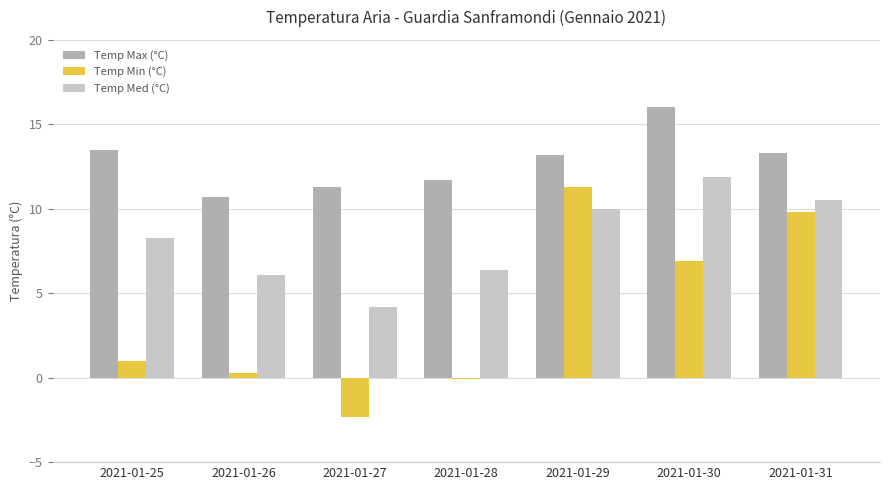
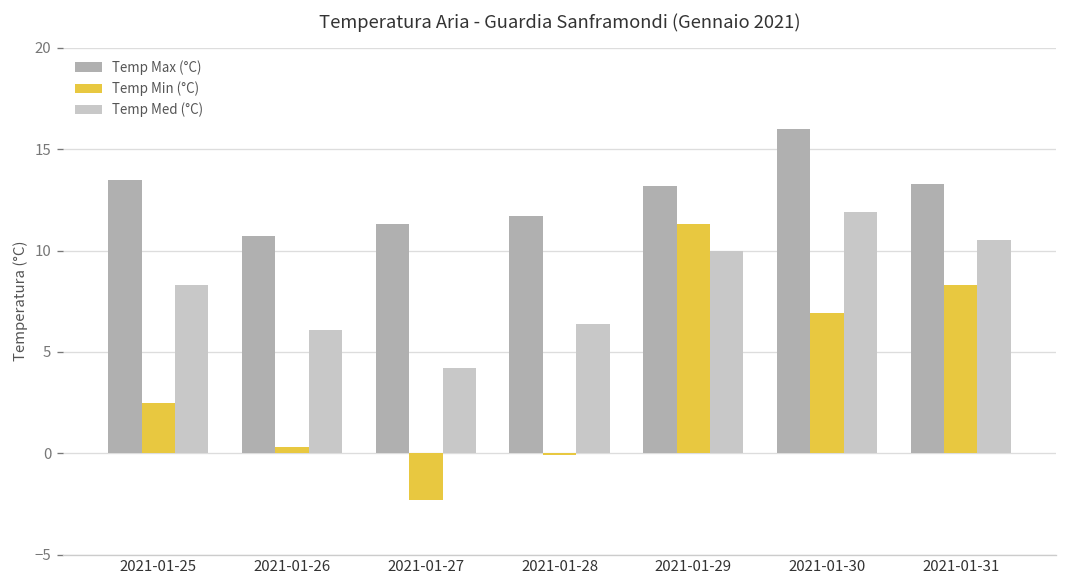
  {
    "Temp Min (°C)": {
-     "2021-01-25": 1.0,
+     "2021-01-25": 2.5,
      "2021-01-26": 0.3,
      "2021-01-27": -2.3,
      "2021-01-29": 11.3,
      "2021-01-30": 6.9,
-     "2021-01-31": 9.8
+     "2021-01-31": 8.3
    }
  }
